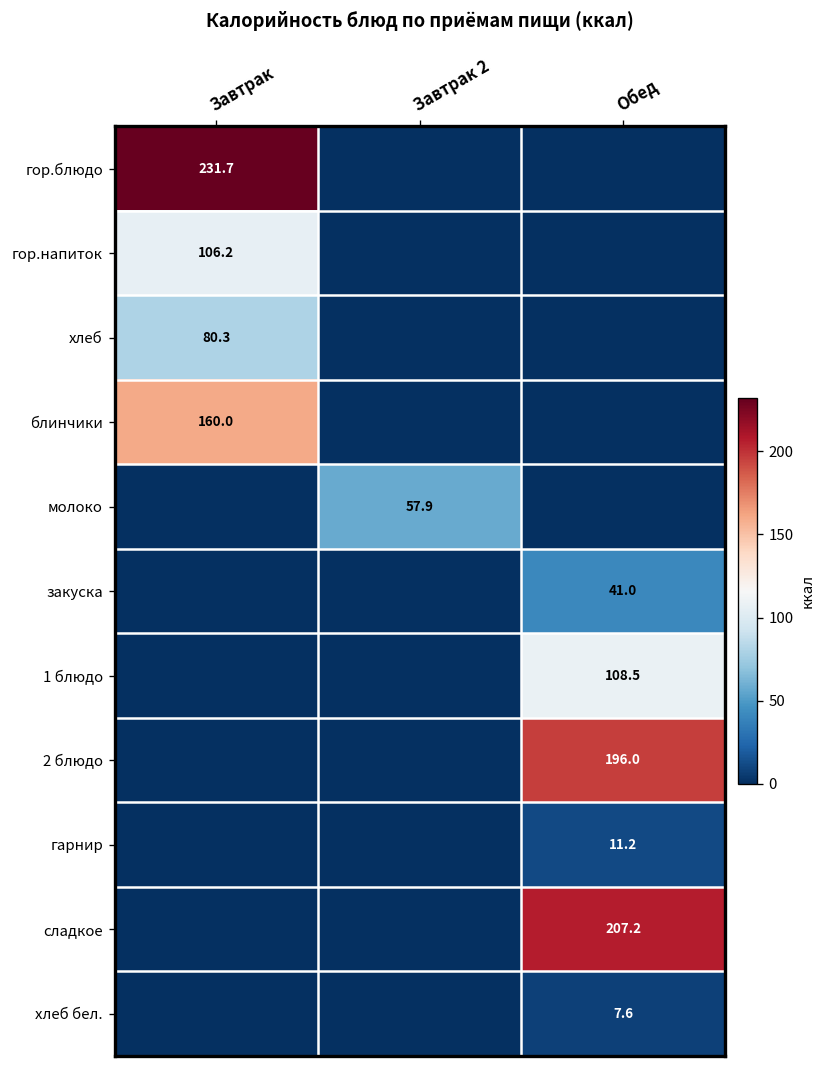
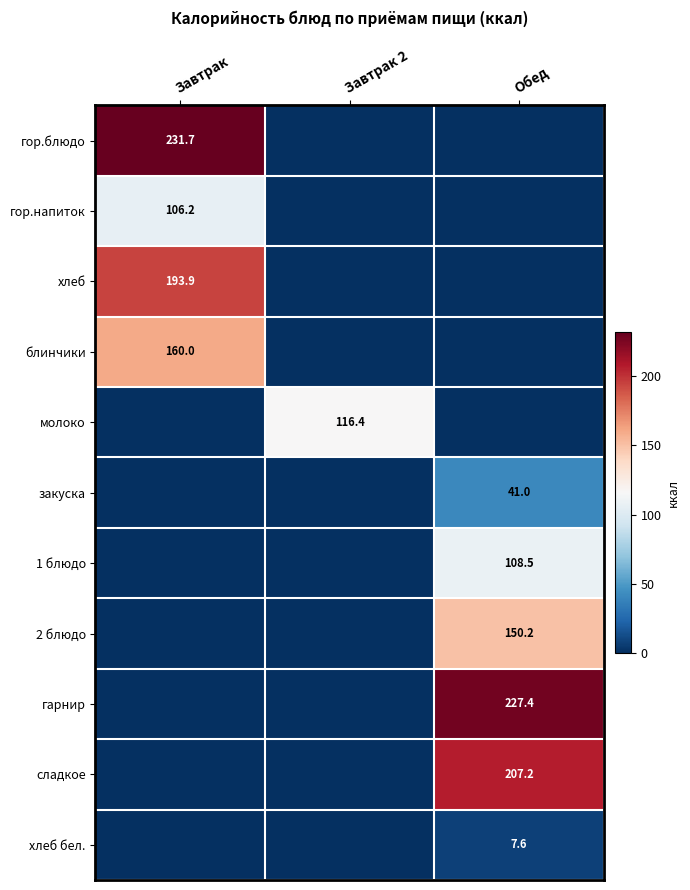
  {
    "гор.блюдо": {
      "Завтрак": 231.7
    },
    "гор.напиток": {
      "Завтрак": 106.2
    },
    "хлеб": {
-     "Завтрак": 80.3
+     "Завтрак": 193.9
    },
    "блинчики": {
      "Завтрак": 160.0
    },
    "молоко": {
-     "Завтрак 2": 57.9
+     "Завтрак 2": 116.4
    },
    "закуска": {
      "Обед": 41.0
    },
    "1 блюдо": {
      "Обед": 108.5
    },
    "2 блюдо": {
-     "Обед": 196.0
+     "Обед": 150.2
    },
    "гарнир": {
-     "Обед": 11.2
+     "Обед": 227.4
    },
    "сладкое": {
      "Обед": 207.2
    },
    "хлеб бел.": {
      "Обед": 7.6
    }
  }
